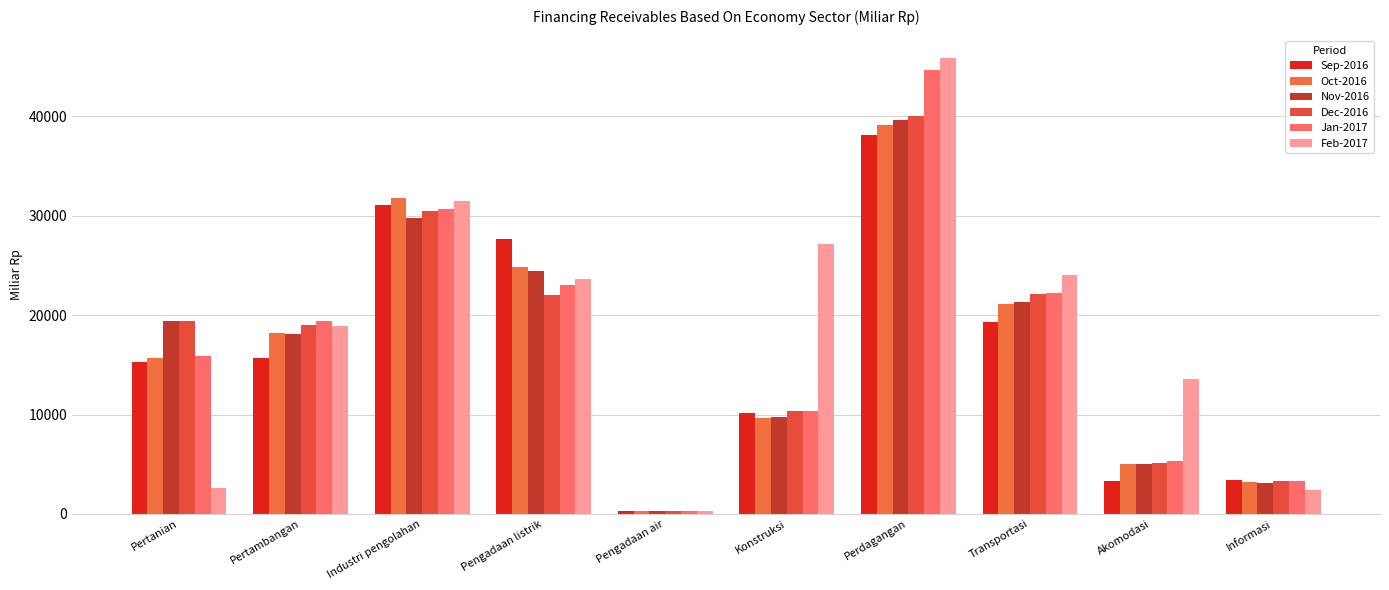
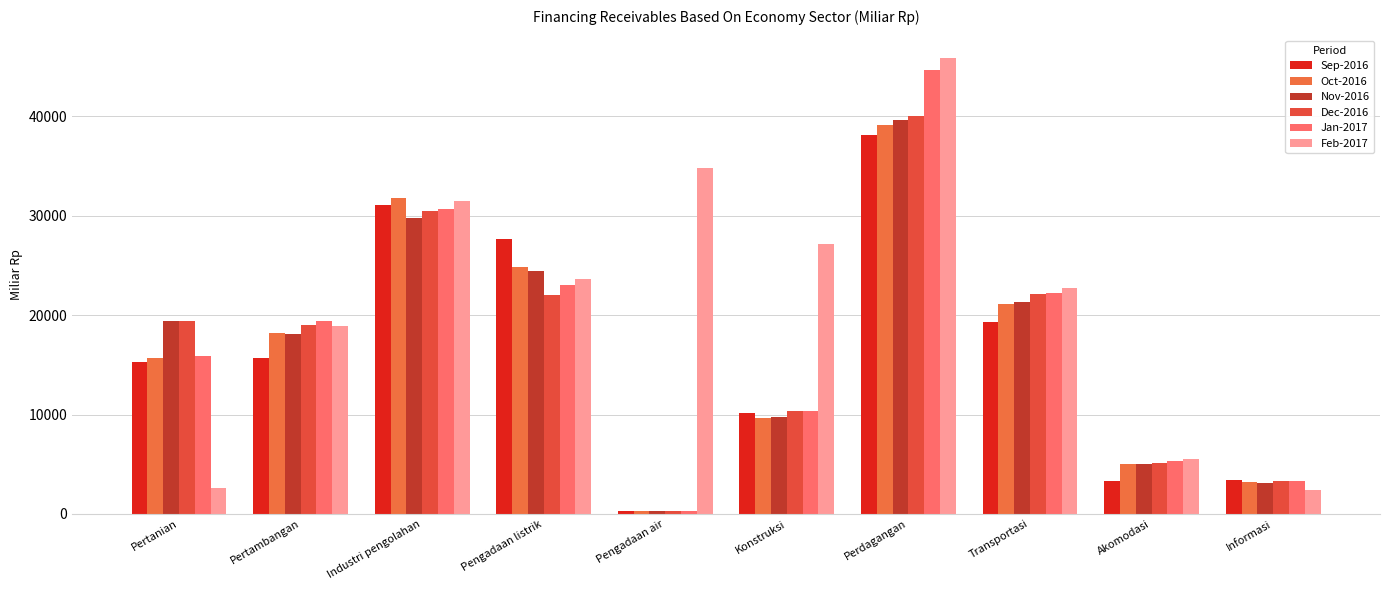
  {
    "Feb-2017": {
      "Pertanian": 3000,
      "Pertambangan": 19000,
      "Industri pengolahan": 31000,
      "Pengadaan listrik": 24000,
-     "Pengadaan air": 0,
+     "Pengadaan air": 35000,
      "Konstruksi": 27000,
      "Perdagangan": 46000,
-     "Transportasi": 24000,
-     "Akomodasi": 14000,
+     "Transportasi": 23000,
+     "Akomodasi": 5000,
      "Informasi": 2000
    }
  }
